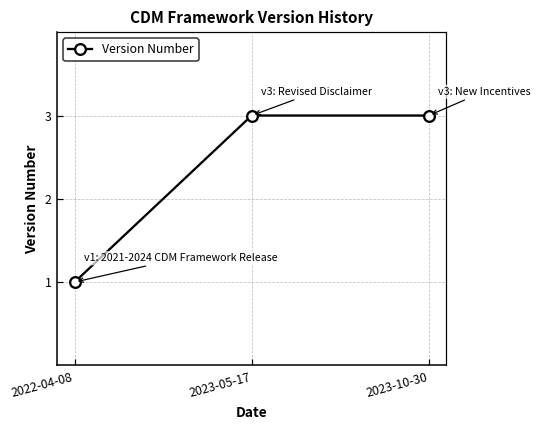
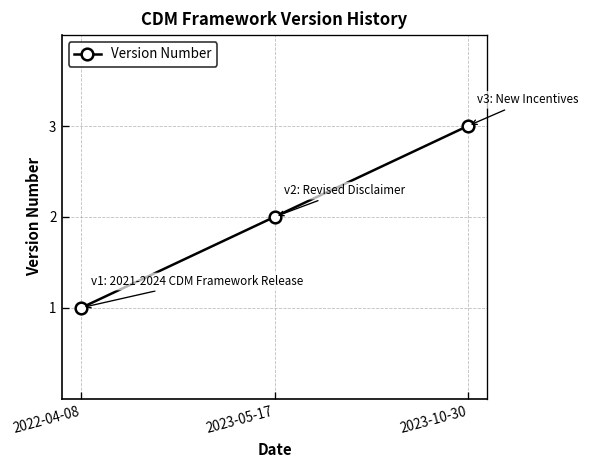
  {
-   "2023-05-17": "3:"
+   "2023-05-17": "2:"
  }
